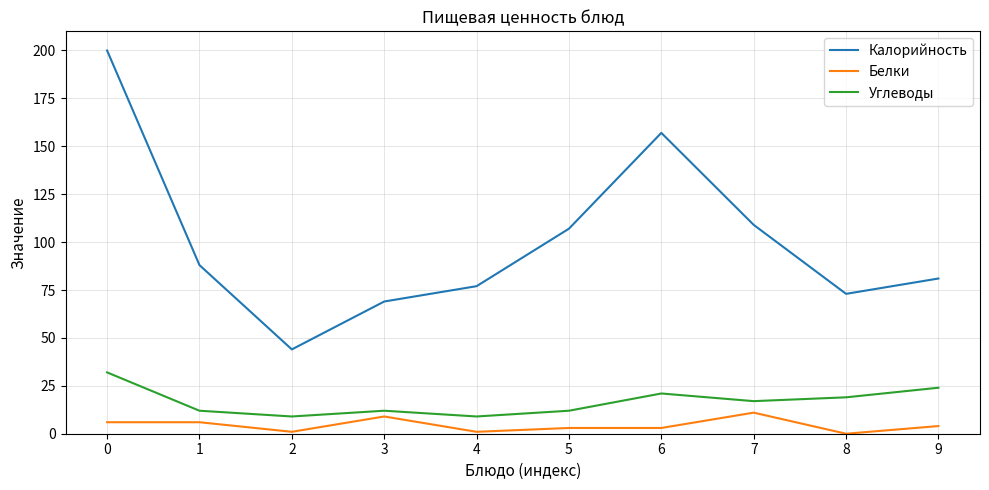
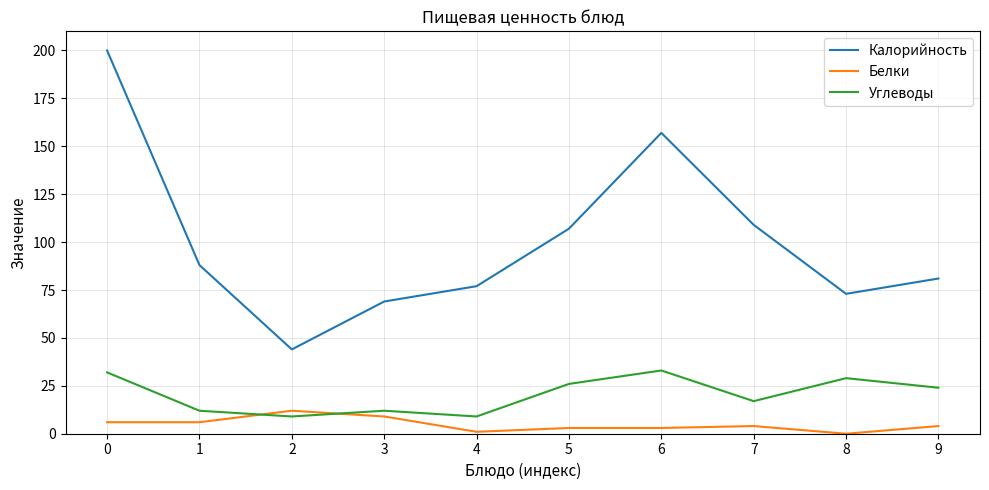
  {
    "Калорийность": {
      "0": 200,
      "1": 88,
      "2": 44,
      "3": 69,
      "4": 77,
      "5": 107,
      "6": 157,
      "7": 109,
      "8": 73,
      "9": 81
    },
    "Белки": {
      "0": 6,
      "1": 6,
-     "2": 1,
+     "2": 12,
      "3": 9,
      "4": 1,
      "5": 3,
      "6": 3,
-     "7": 11,
+     "7": 4,
      "8": 0,
      "9": 4
    },
    "Углеводы": {
      "0": 32,
      "1": 12,
      "2": 9,
      "3": 12,
      "4": 9,
-     "5": 12,
-     "6": 21,
+     "5": 26,
+     "6": 33,
      "7": 17,
-     "8": 19,
+     "8": 29,
      "9": 24
    }
  }
